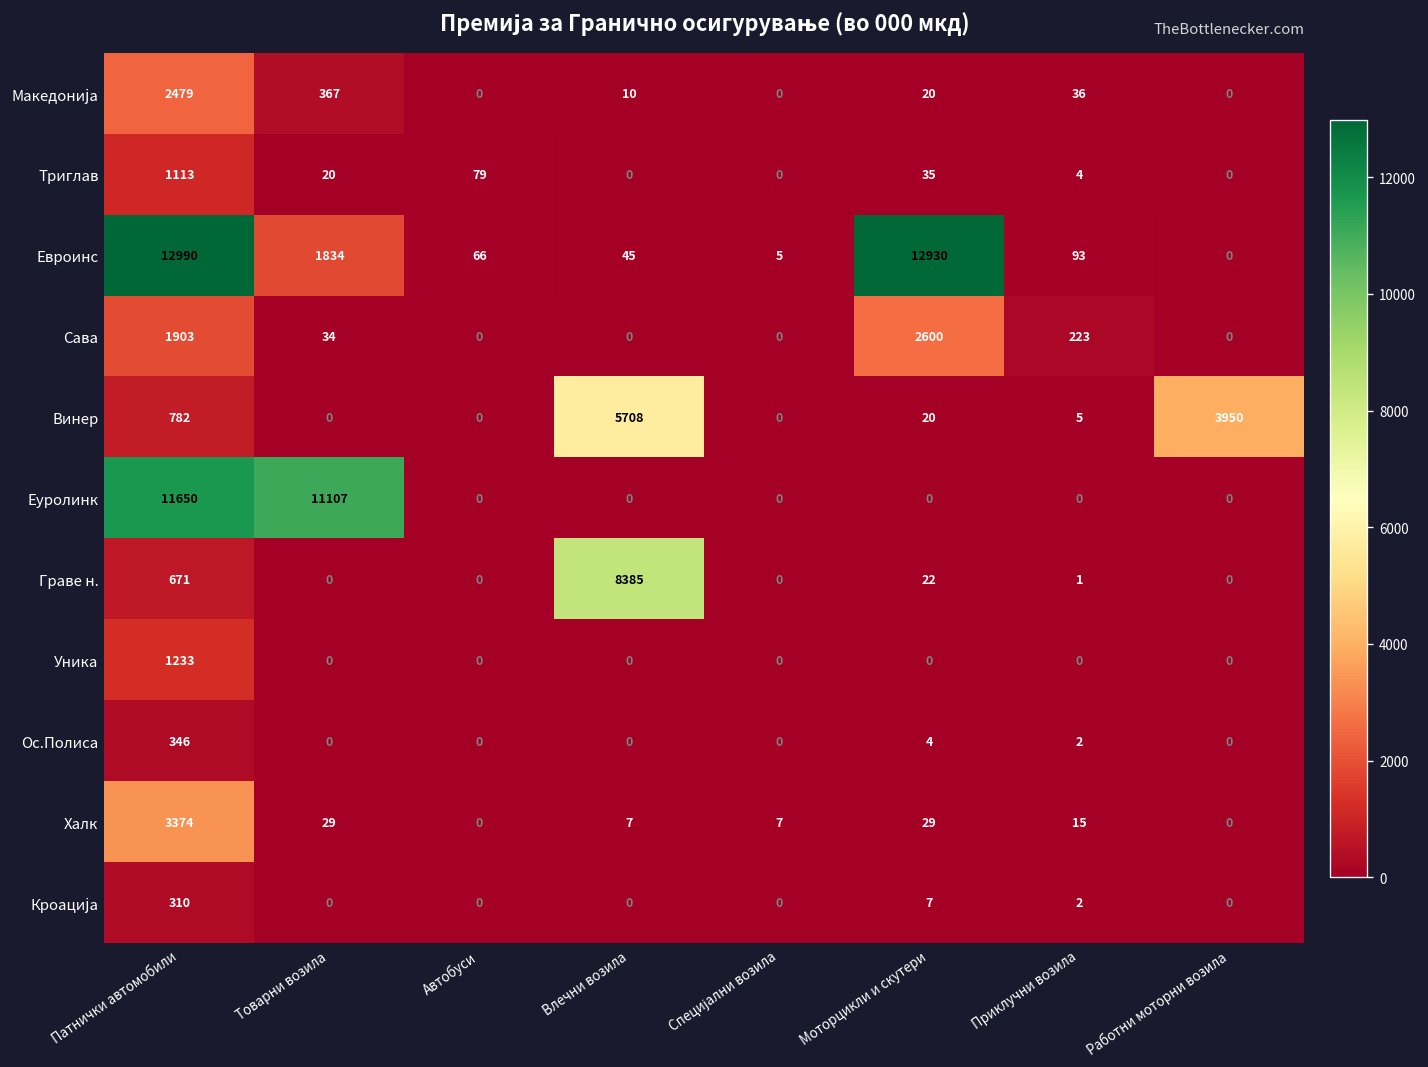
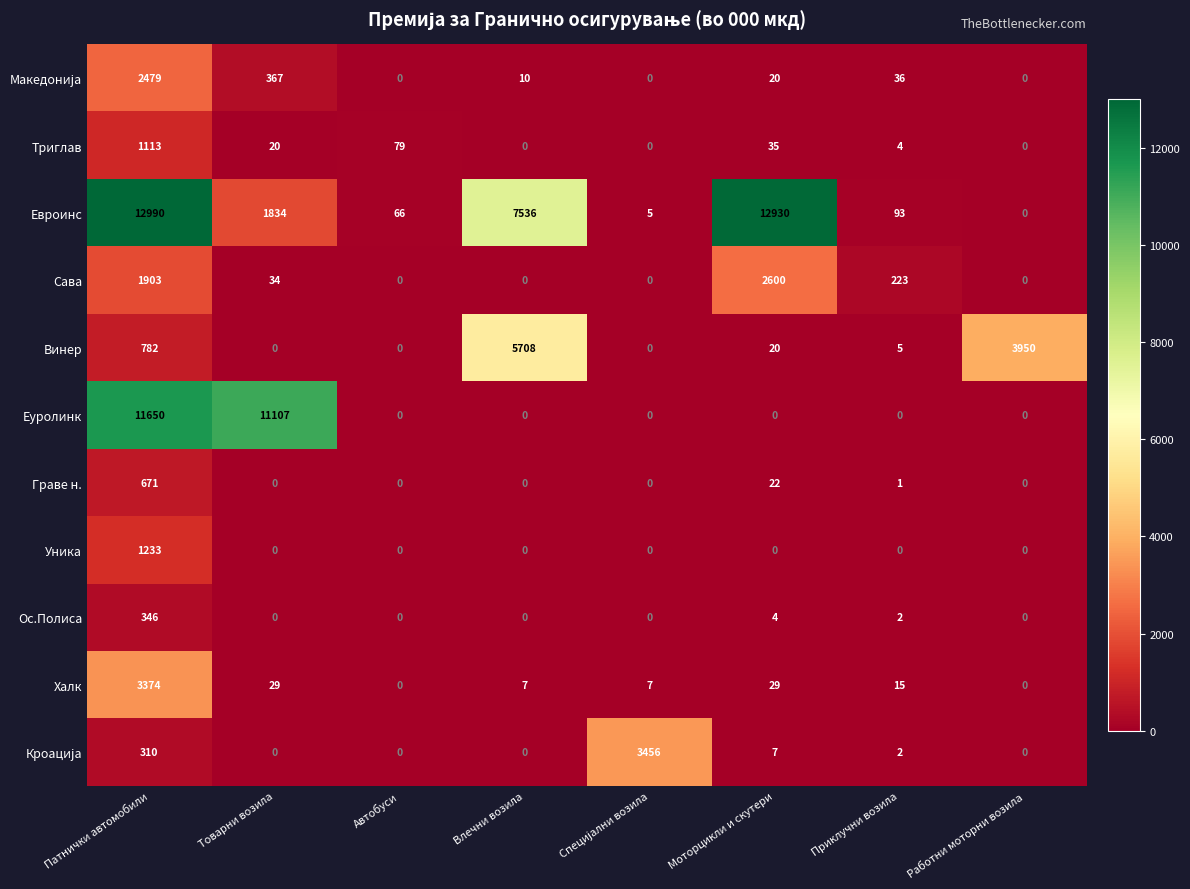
  {
    "Македонија": {
      "Патнички автомобили": 2479,
      "Товарни возила": 367,
      "Автобуси": 0,
      "Влечни возила": 10,
      "Специјални возила": 0,
      "Моторцикли и скутери": 20,
      "Приклучни возила": 36,
      "Работни моторни возила": 0
    },
    "Триглав": {
      "Патнички автомобили": 1113,
      "Товарни возила": 20,
      "Автобуси": 79,
      "Влечни возила": 0,
      "Специјални возила": 0,
      "Моторцикли и скутери": 35,
      "Приклучни возила": 4,
      "Работни моторни возила": 0
    },
    "Евроинс": {
      "Патнички автомобили": 12990,
      "Товарни возила": 1834,
      "Автобуси": 66,
-     "Влечни возила": 45,
+     "Влечни возила": 7536,
      "Специјални возила": 5,
      "Моторцикли и скутери": 12930,
      "Приклучни возила": 93,
      "Работни моторни возила": 0
    },
    "Сава": {
      "Патнички автомобили": 1903,
      "Товарни возила": 34,
      "Автобуси": 0,
      "Влечни возила": 0,
      "Специјални возила": 0,
      "Моторцикли и скутери": 2600,
      "Приклучни возила": 223,
      "Работни моторни возила": 0
    },
    "Винер": {
      "Патнички автомобили": 782,
      "Товарни возила": 0,
      "Автобуси": 0,
      "Влечни возила": 5708,
      "Специјални возила": 0,
      "Моторцикли и скутери": 20,
      "Приклучни возила": 5,
      "Работни моторни возила": 3950
    },
    "Еуролинк": {
      "Патнички автомобили": 11650,
      "Товарни возила": 11107,
      "Автобуси": 0,
      "Влечни возила": 0,
      "Специјални возила": 0,
      "Моторцикли и скутери": 0,
      "Приклучни возила": 0,
      "Работни моторни возила": 0
    },
    "Граве н.": {
      "Патнички автомобили": 671,
      "Товарни возила": 0,
      "Автобуси": 0,
-     "Влечни возила": 8385,
+     "Влечни возила": 0,
      "Специјални возила": 0,
      "Моторцикли и скутери": 22,
      "Приклучни возила": 1,
      "Работни моторни возила": 0
    },
    "Уника": {
      "Патнички автомобили": 1233,
      "Товарни возила": 0,
      "Автобуси": 0,
      "Влечни возила": 0,
      "Специјални возила": 0,
      "Моторцикли и скутери": 0,
      "Приклучни возила": 0,
      "Работни моторни возила": 0
    },
    "Ос.Полиса": {
      "Патнички автомобили": 346,
      "Товарни возила": 0,
      "Автобуси": 0,
      "Влечни возила": 0,
      "Специјални возила": 0,
      "Моторцикли и скутери": 4,
      "Приклучни возила": 2,
      "Работни моторни возила": 0
    },
    "Халк": {
      "Патнички автомобили": 3374,
      "Товарни возила": 29,
      "Автобуси": 0,
      "Влечни возила": 7,
      "Специјални возила": 7,
      "Моторцикли и скутери": 29,
      "Приклучни возила": 15,
      "Работни моторни возила": 0
    },
    "Кроација": {
      "Патнички автомобили": 310,
      "Товарни возила": 0,
      "Автобуси": 0,
      "Влечни возила": 0,
-     "Специјални возила": 0,
+     "Специјални возила": 3456,
      "Моторцикли и скутери": 7,
      "Приклучни возила": 2,
      "Работни моторни возила": 0
    }
  }
